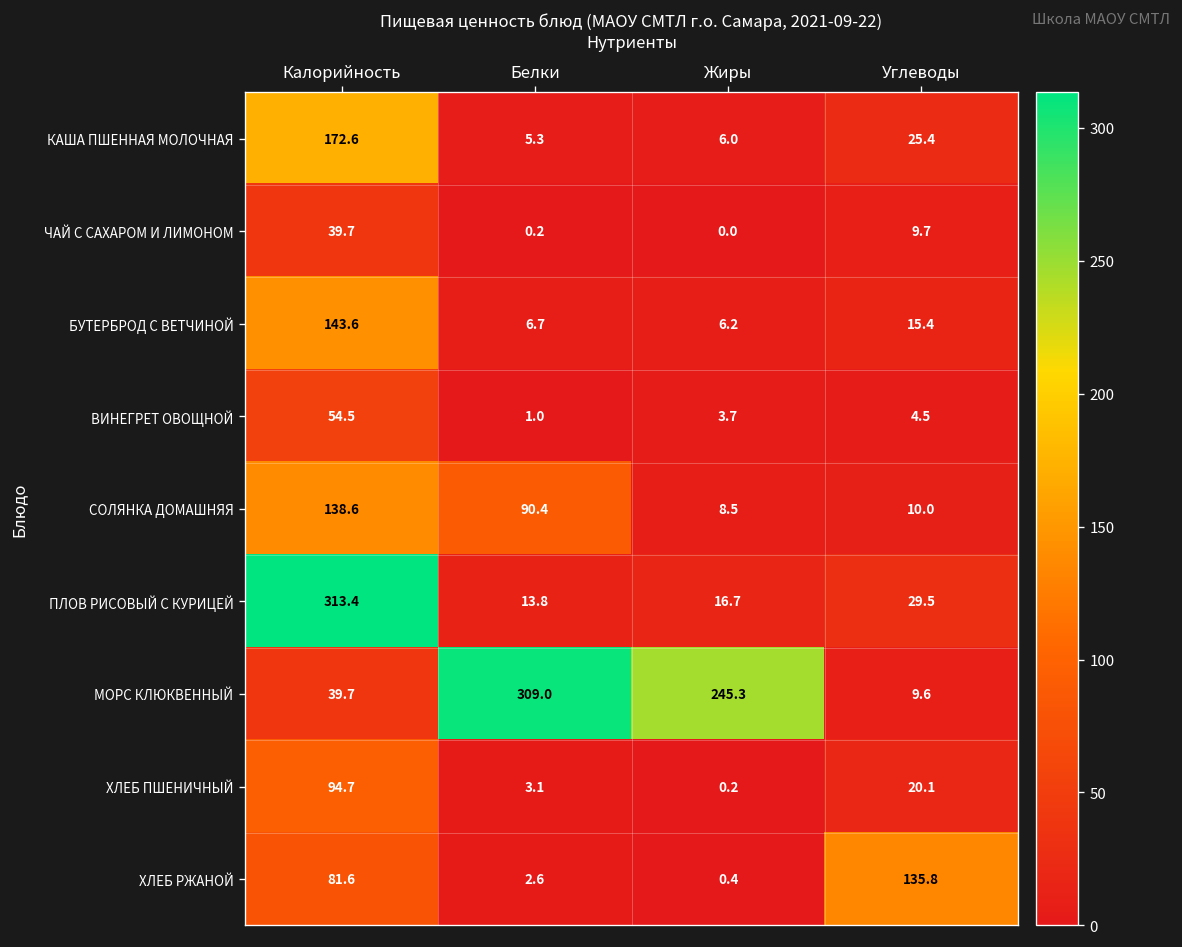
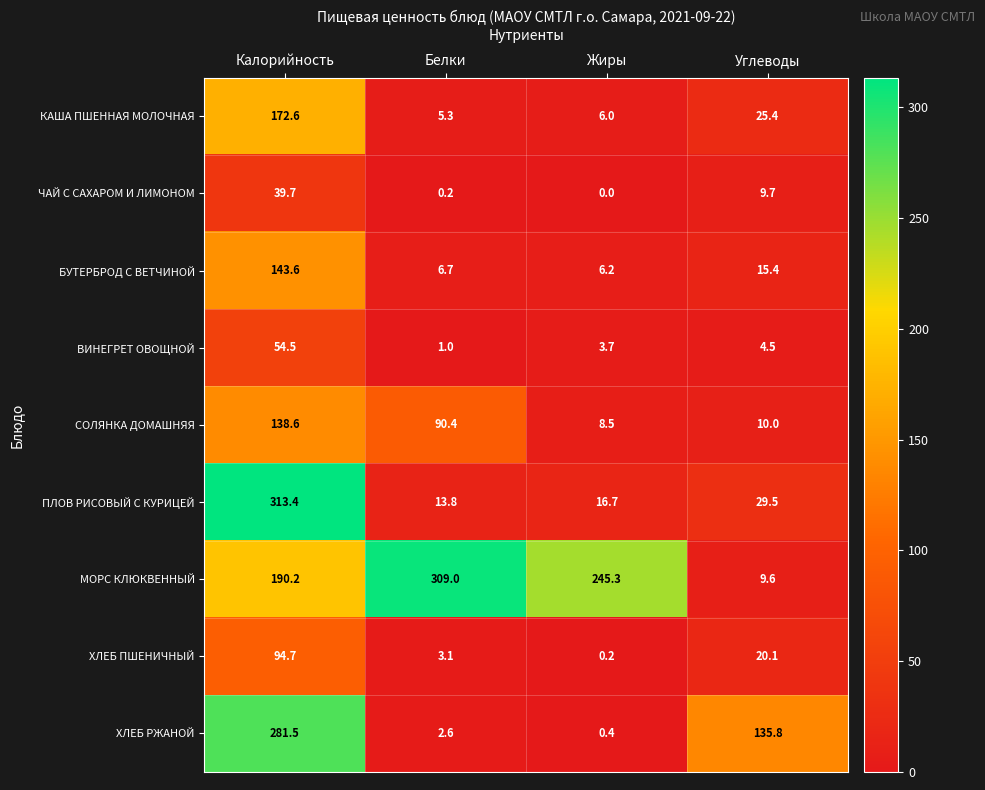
  {
    "КАША ПШЕННАЯ МОЛОЧНАЯ": {
      "Калорийность": 172.6,
      "Белки": 5.3,
      "Жиры": 6.0,
      "Углеводы": 25.4
    },
    "ЧАЙ С САХАРОМ И ЛИМОНОМ": {
      "Калорийность": 39.7,
      "Белки": 0.2,
      "Жиры": 0.0,
      "Углеводы": 9.7
    },
    "БУТЕРБРОД С ВЕТЧИНОЙ": {
      "Калорийность": 143.6,
      "Белки": 6.7,
      "Жиры": 6.2,
      "Углеводы": 15.4
    },
    "ВИНЕГРЕТ ОВОЩНОЙ": {
      "Калорийность": 54.5,
      "Белки": 1.0,
      "Жиры": 3.7,
      "Углеводы": 4.5
    },
    "СОЛЯНКА ДОМАШНЯЯ": {
      "Калорийность": 138.6,
      "Белки": 90.4,
      "Жиры": 8.5,
      "Углеводы": 10.0
    },
    "ПЛОВ РИСОВЫЙ С КУРИЦЕЙ": {
      "Калорийность": 313.4,
      "Белки": 13.8,
      "Жиры": 16.7,
      "Углеводы": 29.5
    },
    "МОРС КЛЮКВЕННЫЙ": {
-     "Калорийность": 39.7,
+     "Калорийность": 190.2,
      "Белки": 309.0,
      "Жиры": 245.3,
      "Углеводы": 9.6
    },
    "ХЛЕБ ПШЕНИЧНЫЙ": {
      "Калорийность": 94.7,
      "Белки": 3.1,
      "Жиры": 0.2,
      "Углеводы": 20.1
    },
    "ХЛЕБ РЖАНОЙ": {
-     "Калорийность": 81.6,
+     "Калорийность": 281.5,
      "Белки": 2.6,
      "Жиры": 0.4,
      "Углеводы": 135.8
    }
  }
